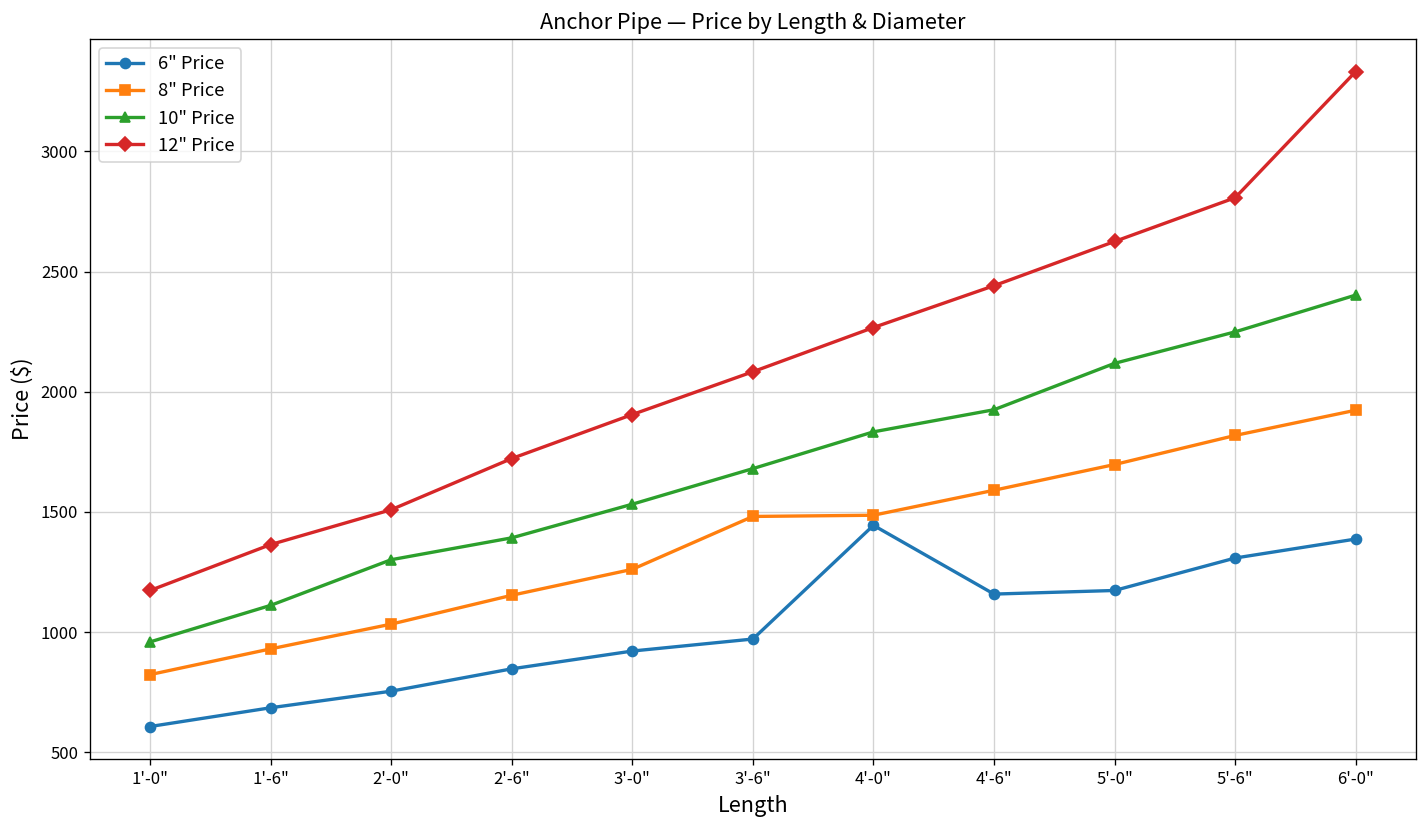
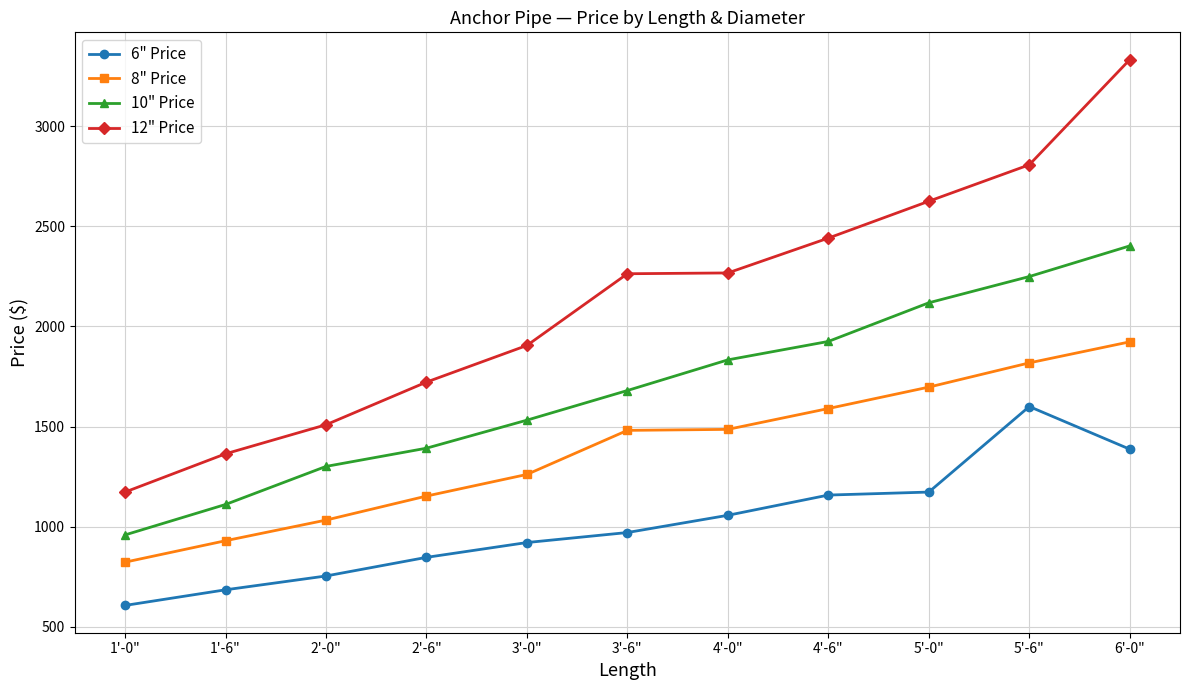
  {
    "6\" Price": {
      "1'-0\"": 610,
      "1'-6\"": 690,
      "2'-0\"": 750,
      "2'-6\"": 850,
      "3'-0\"": 920,
      "3'-6\"": 970,
-     "4'-0\"": 1440,
+     "4'-0\"": 1060,
      "4'-6\"": 1160,
      "5'-0\"": 1170,
-     "5'-6\"": 1310,
+     "5'-6\"": 1600,
      "6'-0\"": 1390
    },
    "8\" Price": {
      "1'-0\"": 820,
      "1'-6\"": 930,
      "2'-0\"": 1030,
      "2'-6\"": 1150,
      "3'-0\"": 1260,
      "3'-6\"": 1480,
      "4'-0\"": 1490,
      "4'-6\"": 1590,
      "5'-0\"": 1700,
      "5'-6\"": 1820,
      "6'-0\"": 1920
    },
    "10\" Price": {
      "1'-0\"": 960,
      "1'-6\"": 1110,
      "2'-0\"": 1300,
      "2'-6\"": 1390,
      "3'-0\"": 1530,
      "3'-6\"": 1680,
      "4'-0\"": 1830,
      "4'-6\"": 1930,
      "5'-0\"": 2120,
      "5'-6\"": 2250,
      "6'-0\"": 2400
    },
    "12\" Price": {
      "1'-0\"": 1170,
      "1'-6\"": 1360,
      "2'-0\"": 1510,
      "2'-6\"": 1720,
      "3'-0\"": 1910,
-     "3'-6\"": 2080,
+     "3'-6\"": 2260,
      "4'-0\"": 2270,
      "4'-6\"": 2440,
      "5'-0\"": 2630,
      "5'-6\"": 2810,
      "6'-0\"": 3330
    }
  }
